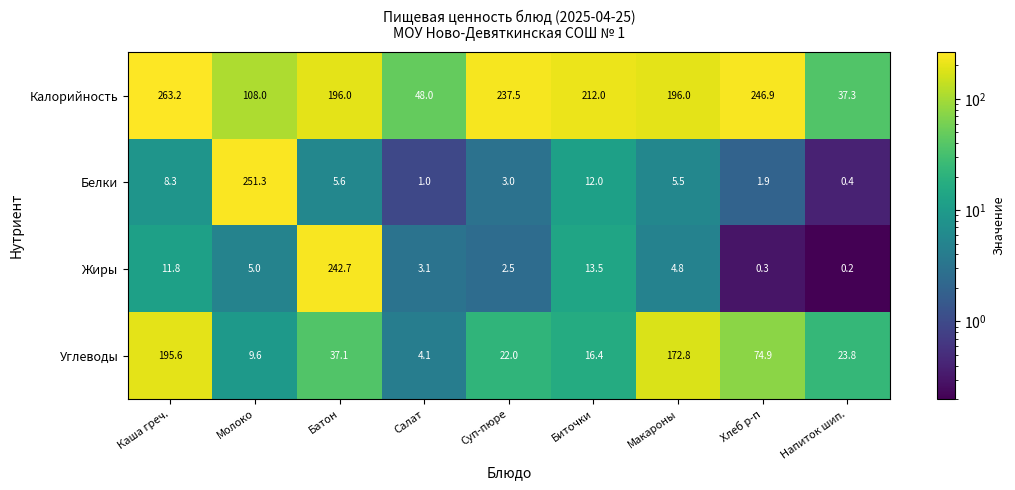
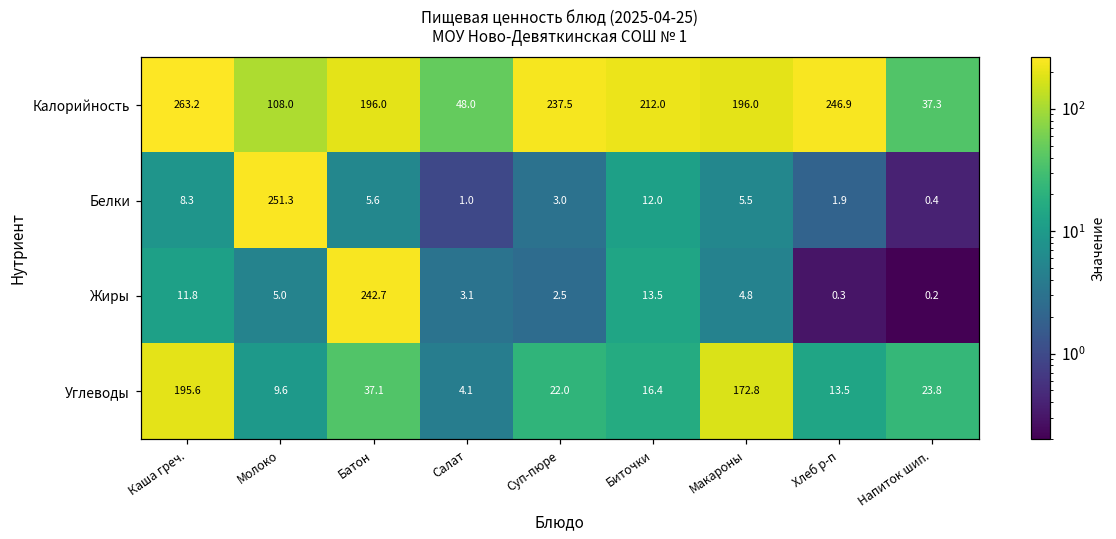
  {
    "Калорийность": {
      "Каша греч.": 263.2,
      "Молоко": 108.0,
      "Батон": 196.0,
      "Салат": 48.0,
      "Суп-пюре": 237.5,
      "Биточки": 212.0,
      "Макароны": 196.0,
      "Хлеб р-п": 246.9,
      "Напиток шип.": 37.3
    },
    "Белки": {
      "Каша греч.": 8.3,
      "Молоко": 251.3,
      "Батон": 5.6,
      "Салат": 1.0,
      "Суп-пюре": 3.0,
      "Биточки": 12.0,
      "Макароны": 5.5,
      "Хлеб р-п": 1.9,
      "Напиток шип.": 0.4
    },
    "Жиры": {
      "Каша греч.": 11.8,
      "Молоко": 5.0,
      "Батон": 242.7,
      "Салат": 3.1,
      "Суп-пюре": 2.5,
      "Биточки": 13.5,
      "Макароны": 4.8,
      "Хлеб р-п": 0.3,
      "Напиток шип.": 0.2
    },
    "Углеводы": {
      "Каша греч.": 195.6,
      "Молоко": 9.6,
      "Батон": 37.1,
      "Салат": 4.1,
      "Суп-пюре": 22.0,
      "Биточки": 16.4,
      "Макароны": 172.8,
-     "Хлеб р-п": 74.9,
+     "Хлеб р-п": 13.5,
      "Напиток шип.": 23.8
    }
  }
